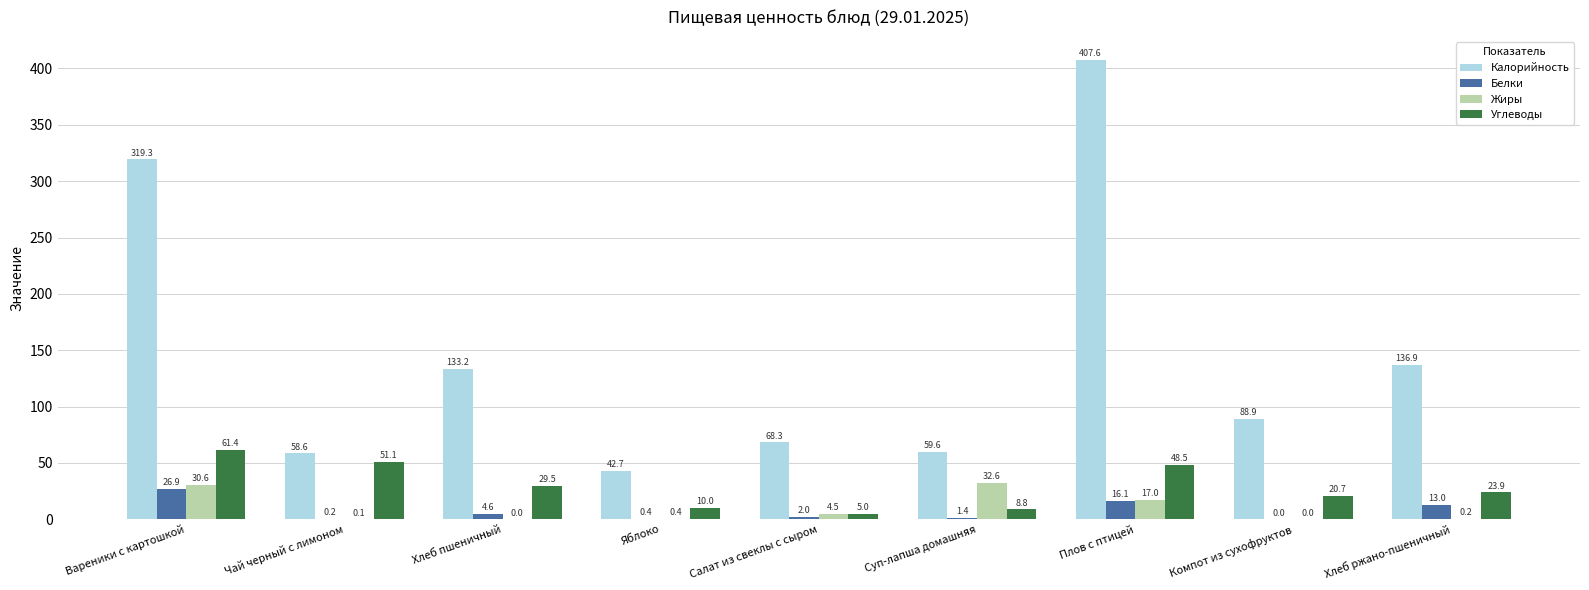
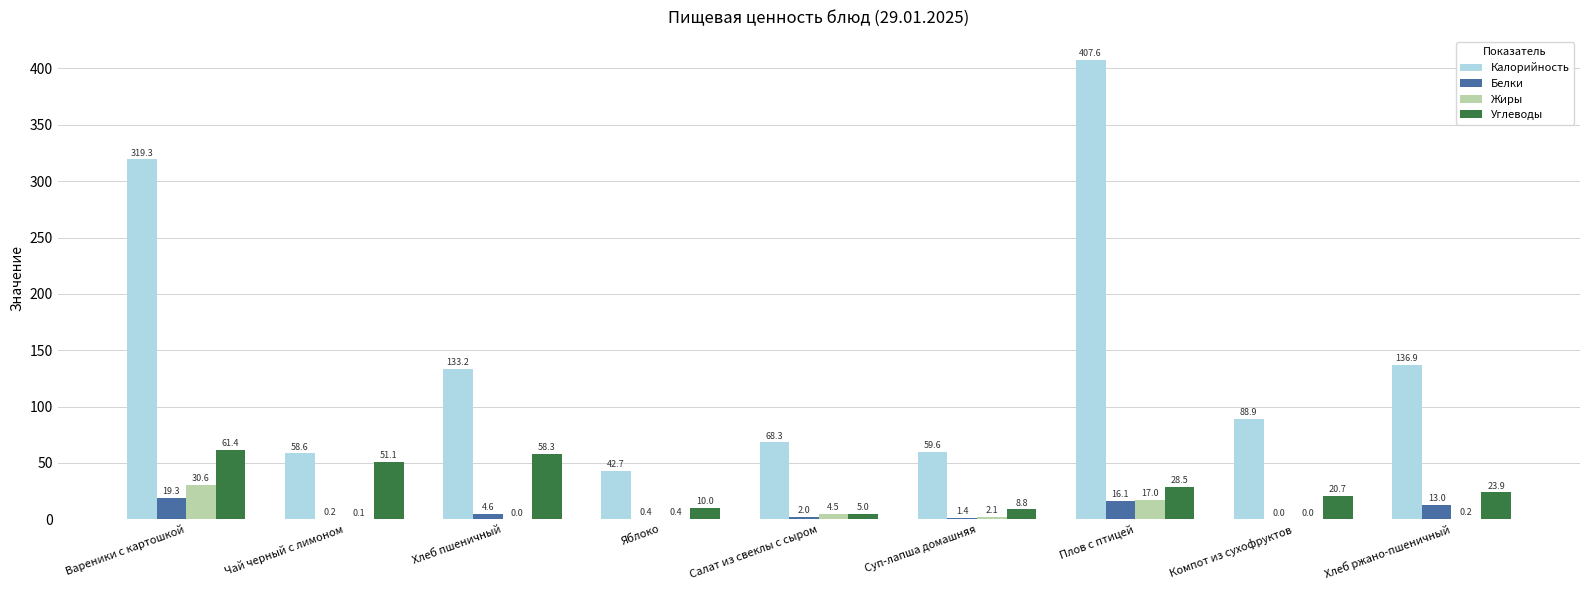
  {
    "Калорийность": {
      "Вареники с картошкой": 319.3,
      "Чай черный с лимоном": 58.6,
      "Хлеб пшеничный": 133.2,
      "Яблоко": 42.7,
      "Салат из свеклы с сыром": 68.3,
      "Суп-лапша домашняя": 59.6,
      "Плов с птицей": 407.6,
      "Компот из сухофруктов": 88.9,
      "Хлеб ржано-пшеничный": 136.9
    },
    "Белки": {
-     "Вареники с картошкой": 26.9,
+     "Вареники с картошкой": 19.3,
      "Чай черный с лимоном": 0.2,
      "Хлеб пшеничный": 4.6,
      "Яблоко": 0.4,
      "Салат из свеклы с сыром": 2.0,
      "Суп-лапша домашняя": 1.4,
      "Плов с птицей": 16.1,
      "Компот из сухофруктов": 0.0,
      "Хлеб ржано-пшеничный": 13.0
    },
    "Жиры": {
      "Вареники с картошкой": 30.6,
      "Чай черный с лимоном": 0.1,
      "Хлеб пшеничный": 0.0,
      "Яблоко": 0.4,
      "Салат из свеклы с сыром": 4.5,
-     "Суп-лапша домашняя": 32.6,
+     "Суп-лапша домашняя": 2.1,
      "Плов с птицей": 17.0,
      "Компот из сухофруктов": 0.0,
      "Хлеб ржано-пшеничный": 0.2
    },
    "Углеводы": {
      "Вареники с картошкой": 61.4,
      "Чай черный с лимоном": 51.1,
-     "Хлеб пшеничный": 29.5,
+     "Хлеб пшеничный": 58.3,
      "Яблоко": 10.0,
      "Салат из свеклы с сыром": 5.0,
      "Суп-лапша домашняя": 8.8,
-     "Плов с птицей": 48.5,
+     "Плов с птицей": 28.5,
      "Компот из сухофруктов": 20.7,
      "Хлеб ржано-пшеничный": 23.9
    }
  }
